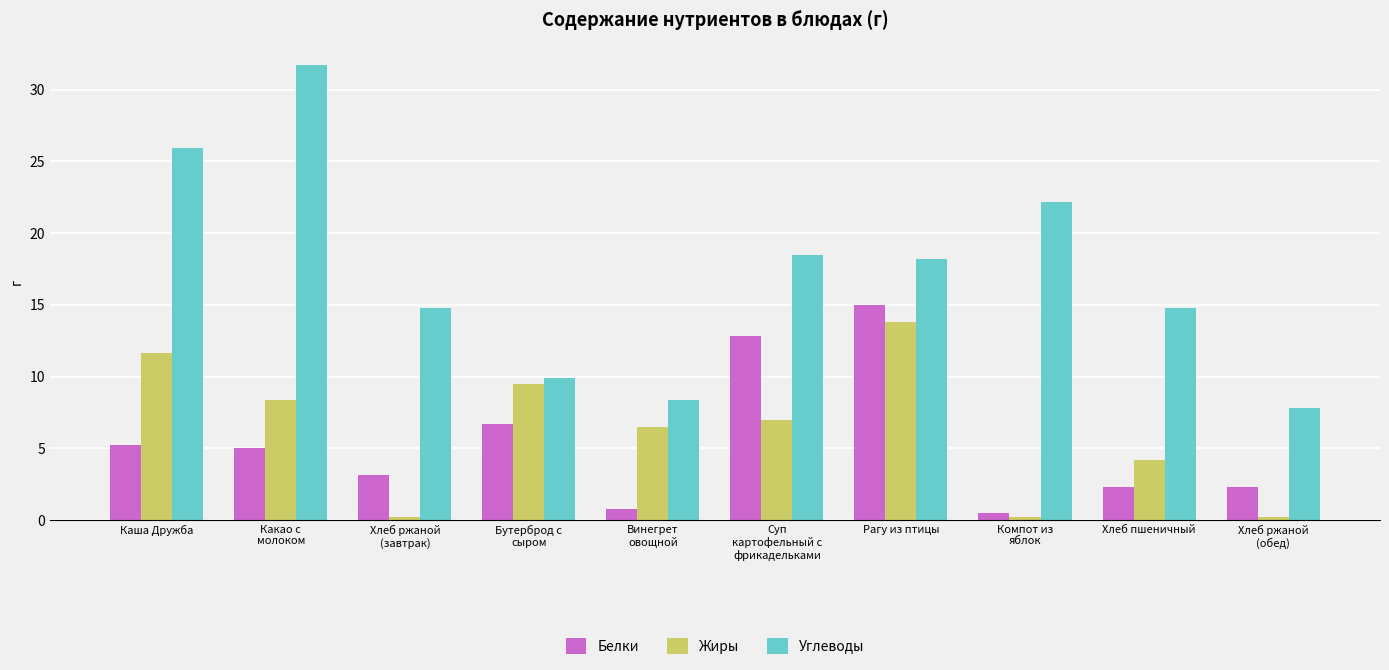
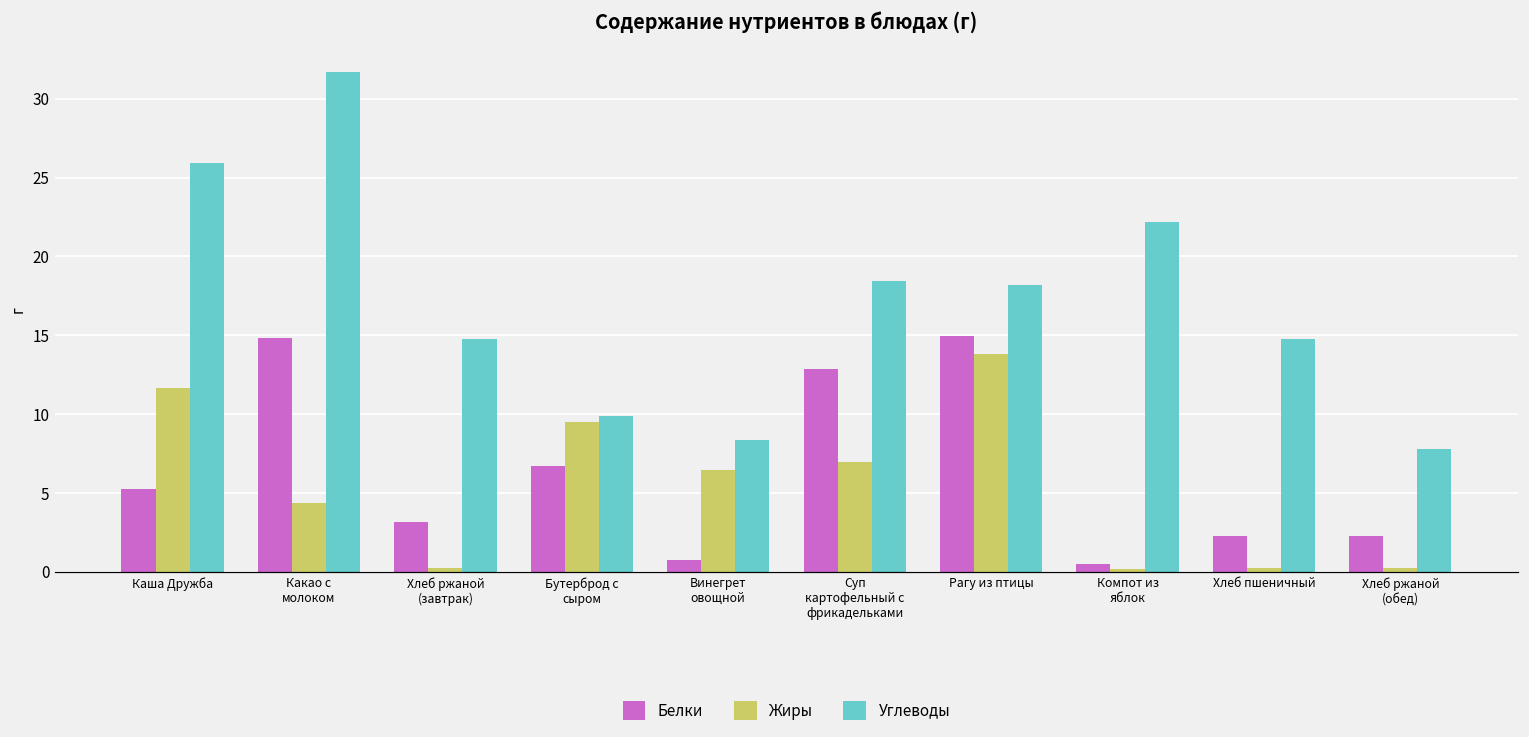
  {
    "Белки": {
      "Каша Дружба": 5.3,
-     "Какао с молоком": 5.0,
+     "Какао с молоком": 14.8,
      "Хлеб ржаной (завтрак)": 3.2,
      "Бутерброд с сыром": 6.7,
      "Винегрет овощной": 0.8,
      "Суп картофельный с фрикадельками": 12.9,
      "Рагу из птицы": 15.0,
      "Компот из яблок": 0.5,
      "Хлеб пшеничный": 2.3,
      "Хлеб ржаной (обед)": 2.3
    },
    "Жиры": {
      "Каша Дружба": 11.7,
-     "Какао с молоком": 8.4,
+     "Какао с молоком": 4.4,
      "Хлеб ржаной (завтрак)": 0.2,
      "Бутерброд с сыром": 9.5,
      "Винегрет овощной": 6.5,
      "Суп картофельный с фрикадельками": 7.0,
      "Рагу из птицы": 13.8,
      "Компот из яблок": 0.2,
-     "Хлеб пшеничный": 4.2,
+     "Хлеб пшеничный": 0.2,
      "Хлеб ржаной (обед)": 0.2
    },
    "Углеводы": {
      "Каша Дружба": 25.9,
      "Какао с молоком": 31.7,
      "Хлеб ржаной (завтрак)": 14.8,
      "Бутерброд с сыром": 9.9,
      "Винегрет овощной": 8.3,
      "Суп картофельный с фрикадельками": 18.5,
      "Рагу из птицы": 18.2,
      "Компот из яблок": 22.2,
      "Хлеб пшеничный": 14.8,
      "Хлеб ржаной (обед)": 7.8
    }
  }
